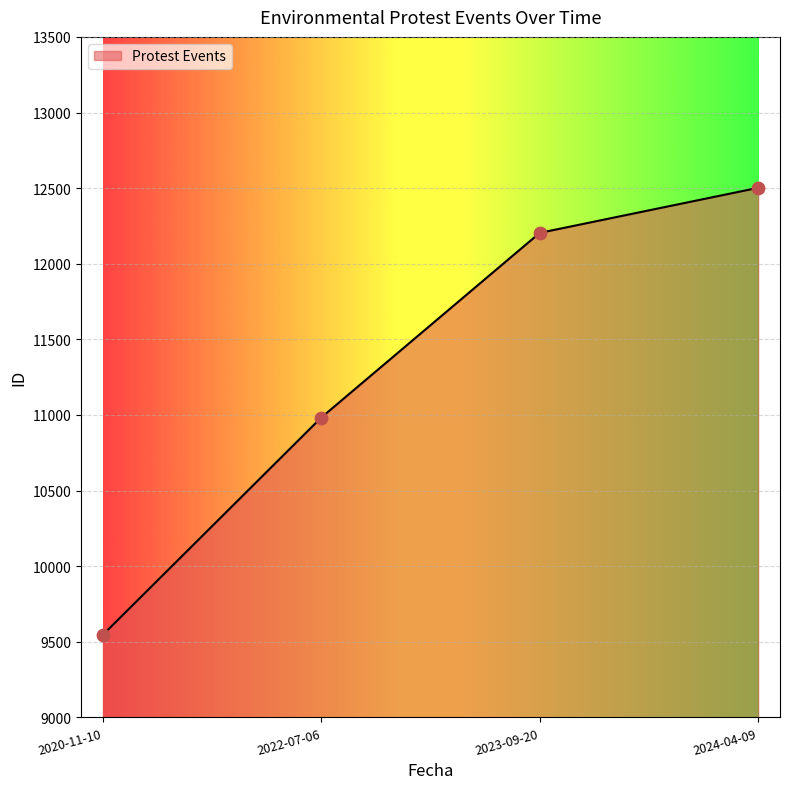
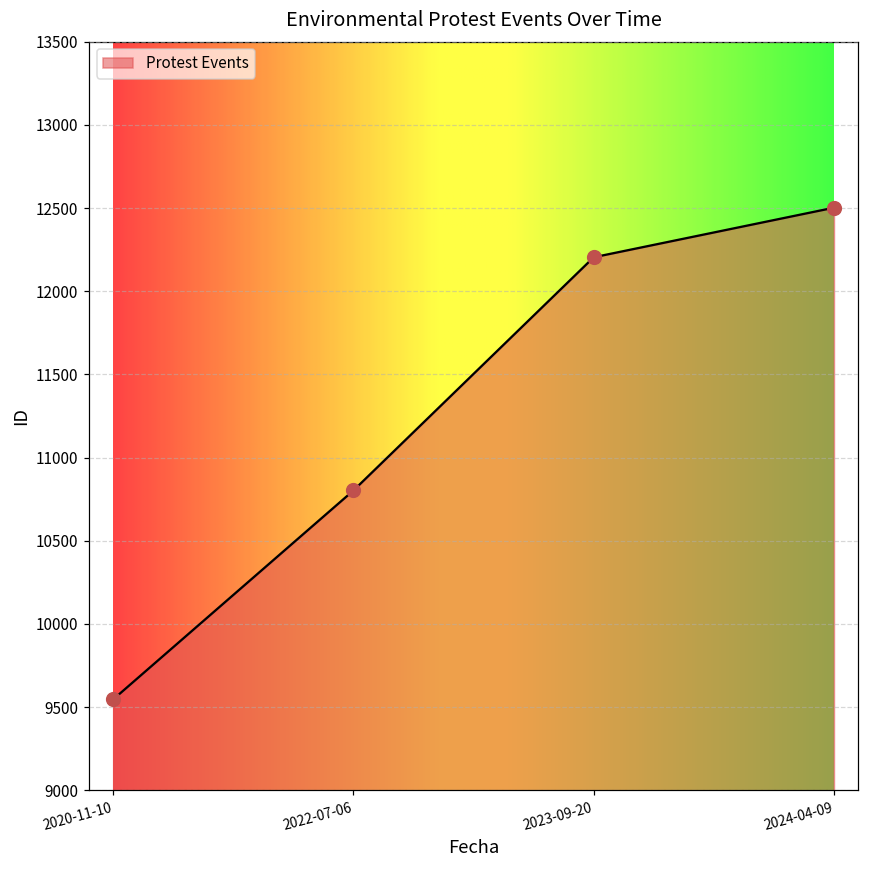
  {
    "2020-11-10": 9550,
-   "2022-07-06": 10980,
+   "2022-07-06": 10800,
    "2023-09-20": 12200,
    "2024-04-09": 12500
  }
